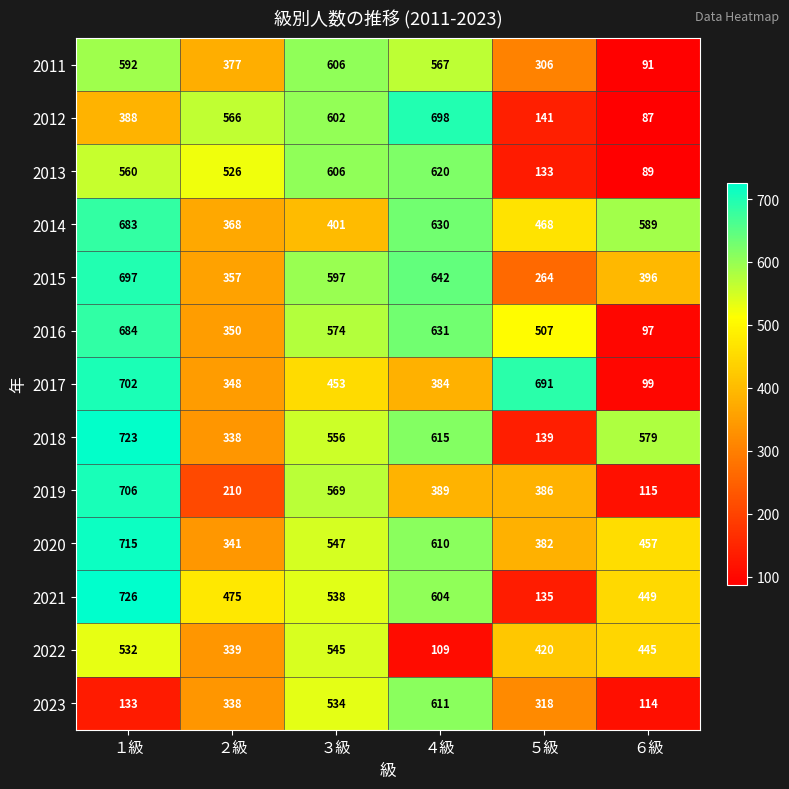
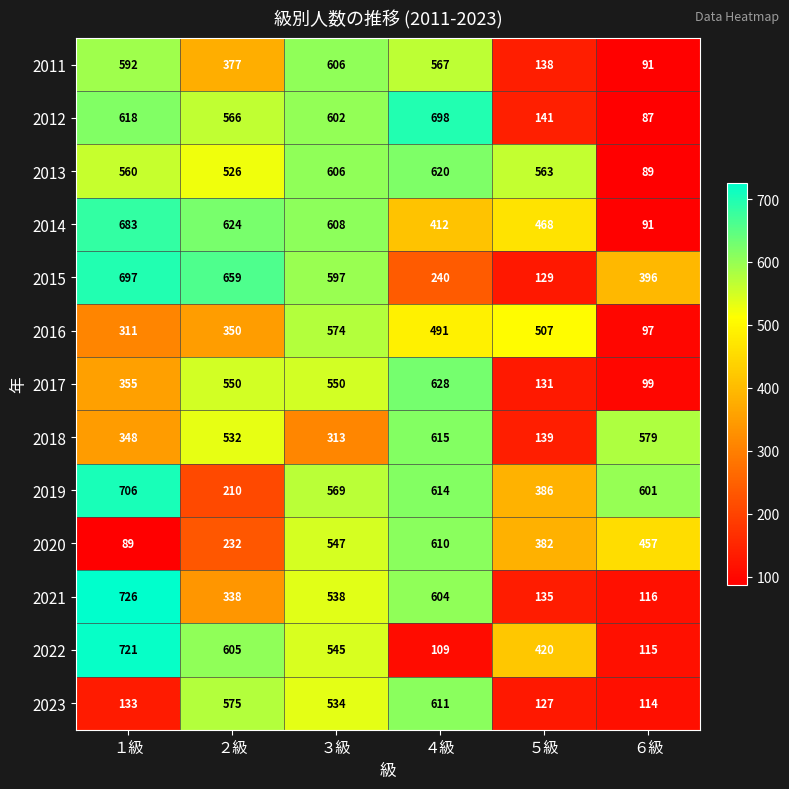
  {
    "2011": {
      "１級": 592,
      "２級": 377,
      "３級": 606,
      "４級": 567,
-     "５級": 306,
+     "５級": 138,
      "６級": 91
    },
    "2012": {
-     "１級": 388,
+     "１級": 618,
      "２級": 566,
      "３級": 602,
      "４級": 698,
      "５級": 141,
      "６級": 87
    },
    "2013": {
      "１級": 560,
      "２級": 526,
      "３級": 606,
      "４級": 620,
-     "５級": 133,
+     "５級": 563,
      "６級": 89
    },
    "2014": {
      "１級": 683,
-     "２級": 368,
-     "３級": 401,
-     "４級": 630,
+     "２級": 624,
+     "３級": 608,
+     "４級": 412,
      "５級": 468,
-     "６級": 589
+     "６級": 91
    },
    "2015": {
      "１級": 697,
-     "２級": 357,
+     "２級": 659,
      "３級": 597,
-     "４級": 642,
-     "５級": 264,
+     "４級": 240,
+     "５級": 129,
      "６級": 396
    },
    "2016": {
-     "１級": 684,
+     "１級": 311,
      "２級": 350,
      "３級": 574,
-     "４級": 631,
+     "４級": 491,
      "５級": 507,
      "６級": 97
    },
    "2017": {
-     "１級": 702,
-     "２級": 348,
-     "３級": 453,
-     "４級": 384,
-     "５級": 691,
+     "１級": 355,
+     "２級": 550,
+     "３級": 550,
+     "４級": 628,
+     "５級": 131,
      "６級": 99
    },
    "2018": {
-     "１級": 723,
-     "２級": 338,
-     "３級": 556,
+     "１級": 348,
+     "２級": 532,
+     "３級": 313,
      "４級": 615,
      "５級": 139,
      "６級": 579
    },
    "2019": {
      "１級": 706,
      "２級": 210,
      "３級": 569,
-     "４級": 389,
+     "４級": 614,
      "５級": 386,
-     "６級": 115
+     "６級": 601
    },
    "2020": {
-     "１級": 715,
-     "２級": 341,
+     "１級": 89,
+     "２級": 232,
      "３級": 547,
      "４級": 610,
      "５級": 382,
      "６級": 457
    },
    "2021": {
      "１級": 726,
-     "２級": 475,
+     "２級": 338,
      "３級": 538,
      "４級": 604,
      "５級": 135,
-     "６級": 449
+     "６級": 116
    },
    "2022": {
-     "１級": 532,
-     "２級": 339,
+     "１級": 721,
+     "２級": 605,
      "３級": 545,
      "４級": 109,
      "５級": 420,
-     "６級": 445
+     "６級": 115
    },
    "2023": {
      "１級": 133,
-     "２級": 338,
+     "２級": 575,
      "３級": 534,
      "４級": 611,
-     "５級": 318,
+     "５級": 127,
      "６級": 114
    }
  }
